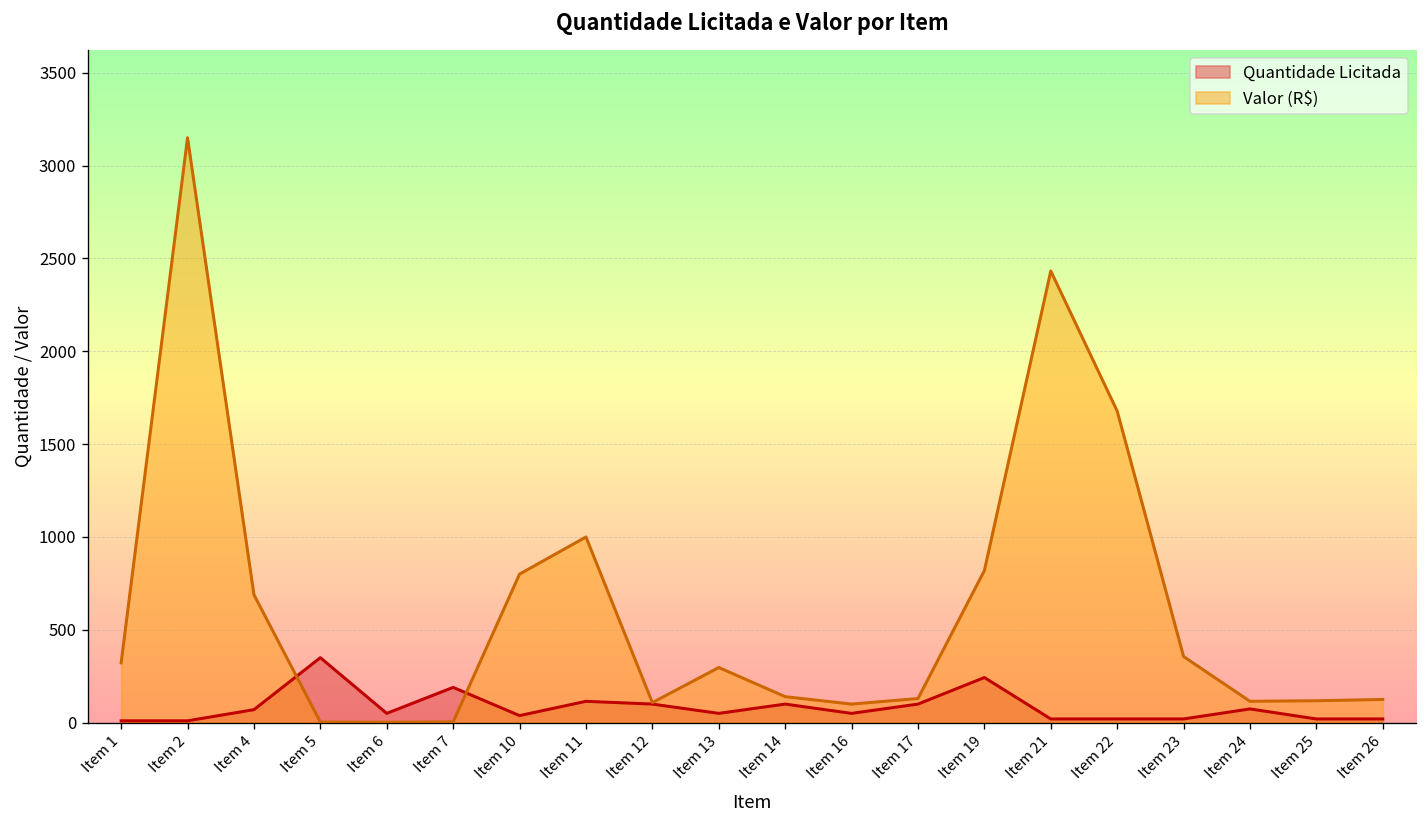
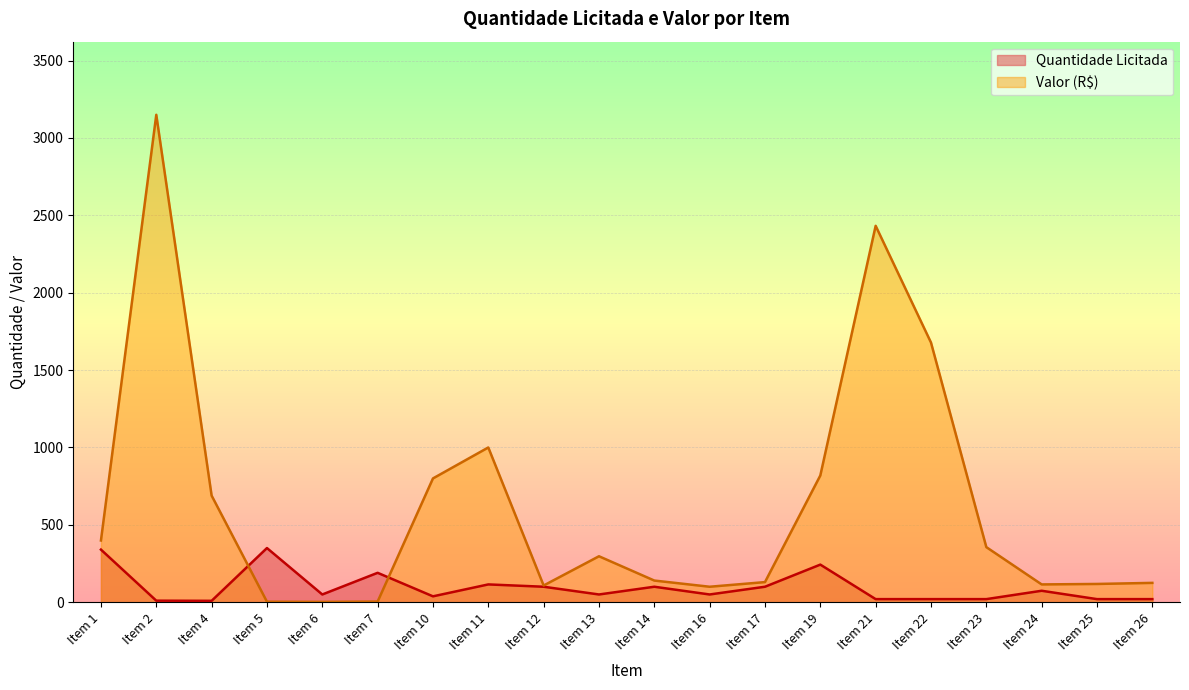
  {
    "Quantidade Licitada": {
-     "Item 1": 10,
+     "Item 1": 340,
      "Item 2": 10,
-     "Item 4": 70,
+     "Item 4": 10,
      "Item 5": 350,
      "Item 6": 50,
      "Item 7": 190,
      "Item 10": 40,
      "Item 11": 120,
      "Item 13": 50,
      "Item 14": 100,
      "Item 16": 50,
      "Item 17": 100,
      "Item 19": 240,
      "Item 21": 20,
      "Item 22": 20,
      "Item 23": 20,
      "Item 24": 70,
      "Item 25": 20,
      "Item 26": 20
    },
    "Valor (R$)": {
-     "Item 1": 320,
+     "Item 1": 400,
      "Item 2": 3150,
      "Item 4": 690,
      "Item 5": 0,
      "Item 6": 0,
      "Item 7": 0,
      "Item 10": 800,
      "Item 11": 1000,
      "Item 13": 300,
      "Item 14": 140,
      "Item 16": 100,
      "Item 17": 130,
      "Item 19": 820,
      "Item 21": 2430,
      "Item 22": 1680,
      "Item 23": 360,
      "Item 24": 120,
      "Item 25": 120,
      "Item 26": 130
    }
  }
